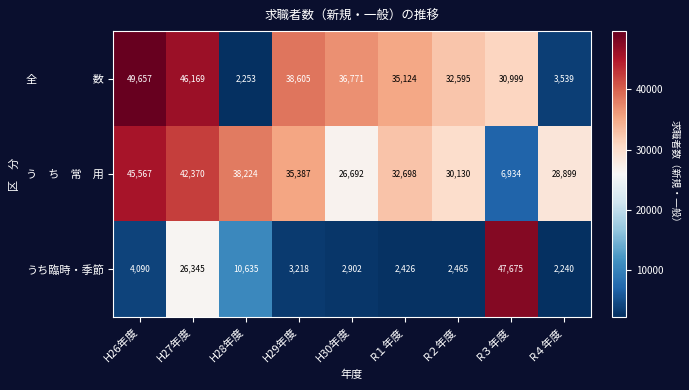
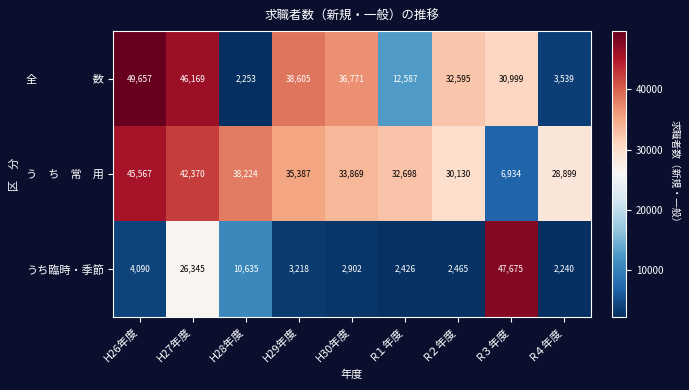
  {
    "全 数": {
      "H26年度": "49,657",
      "H27年度": "46,169",
      "H28年度": "2,253",
      "H29年度": "38,605",
      "H30年度": "36,771",
-     "R１年度": "35,124",
+     "R１年度": "12,587",
      "R２年度": "32,595",
      "R３年度": "30,999",
      "R４年度": "3,539"
    },
    "う ち 常 用": {
      "H26年度": "45,567",
      "H27年度": "42,370",
      "H28年度": "38,224",
      "H29年度": "35,387",
-     "H30年度": "26,692",
+     "H30年度": "33,869",
      "R１年度": "32,698",
      "R２年度": "30,130",
      "R３年度": "6,934",
      "R４年度": "28,899"
    },
    "うち臨時・季節": {
      "H26年度": "4,090",
      "H27年度": "26,345",
      "H28年度": "10,635",
      "H29年度": "3,218",
      "H30年度": "2,902",
      "R１年度": "2,426",
      "R２年度": "2,465",
      "R３年度": "47,675",
      "R４年度": "2,240"
    }
  }
